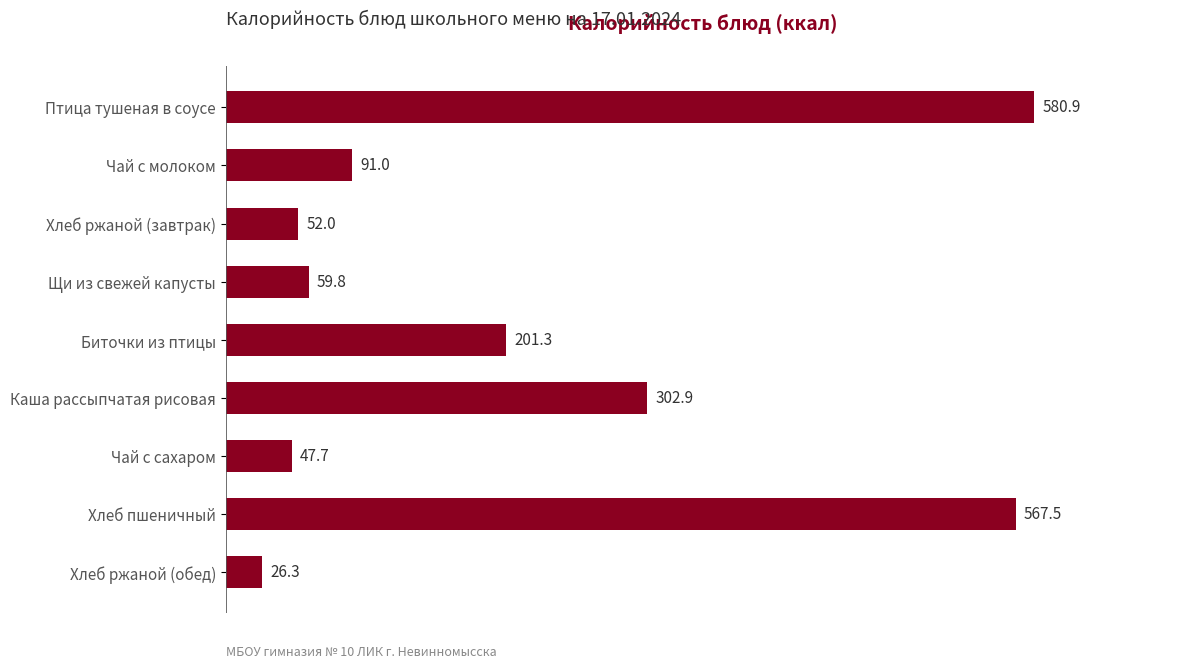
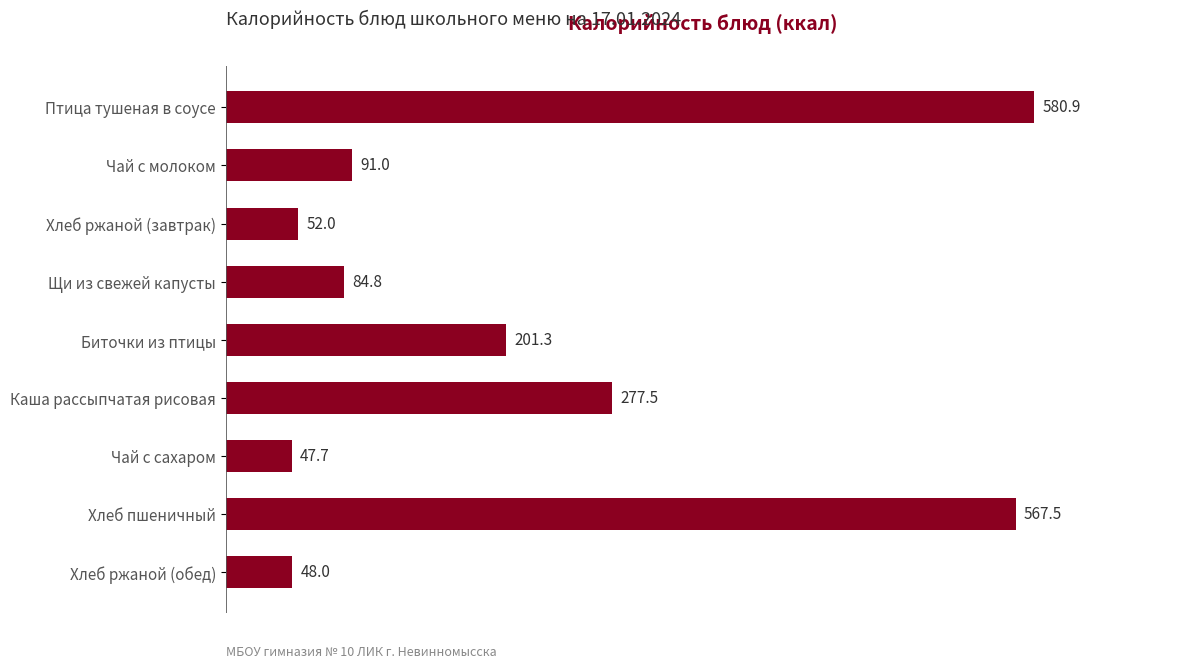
  {
    "Птица тушеная в соусе": 580.9,
    "Чай с молоком": 91.0,
    "Хлеб ржаной (завтрак)": 52.0,
-   "Щи из свежей капусты": 59.8,
+   "Щи из свежей капусты": 84.8,
    "Биточки из птицы": 201.3,
-   "Каша рассыпчатая рисовая": 302.9,
+   "Каша рассыпчатая рисовая": 277.5,
    "Чай с сахаром": 47.7,
    "Хлеб пшеничный": 567.5,
-   "Хлеб ржаной (обед)": 26.3
+   "Хлеб ржаной (обед)": 48.0
  }
